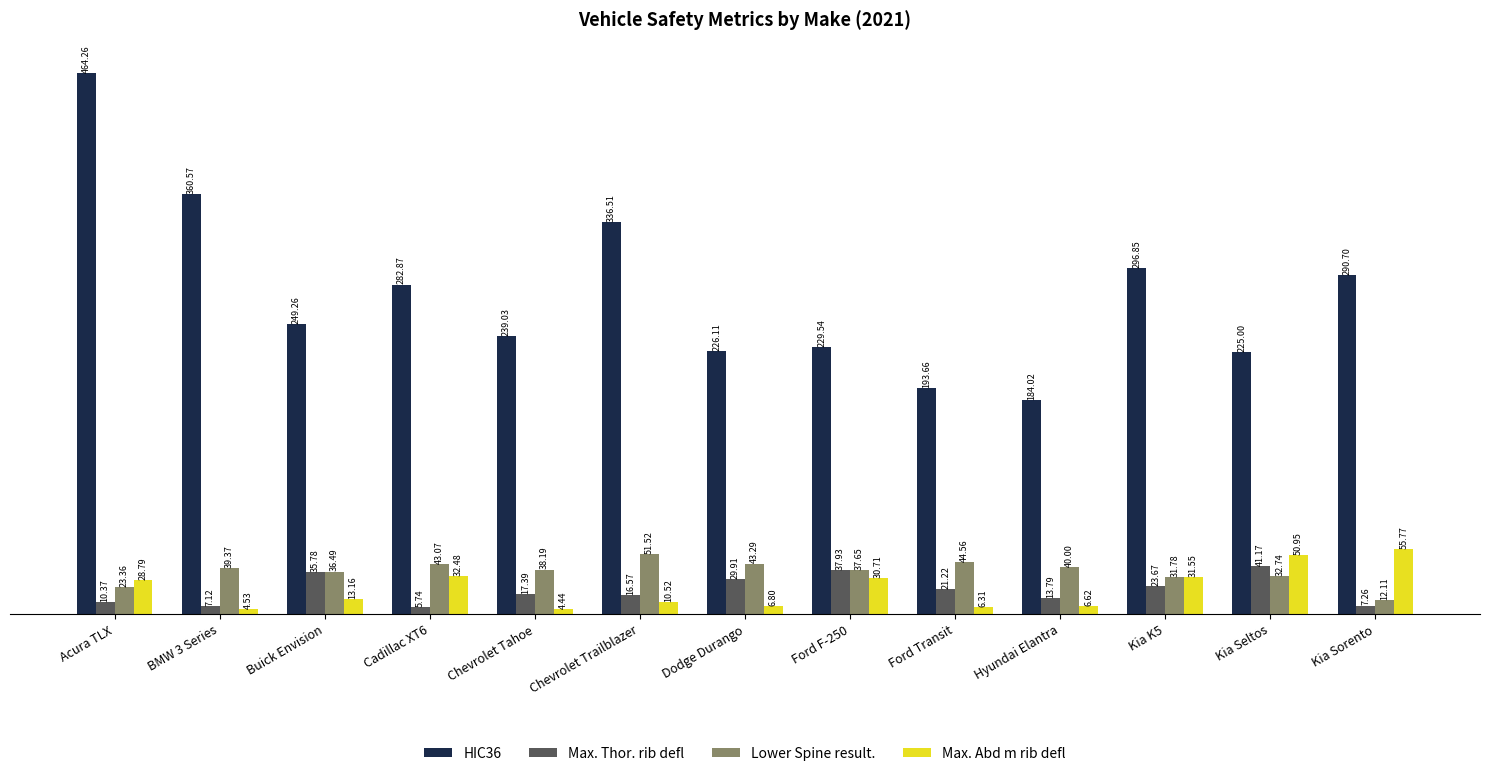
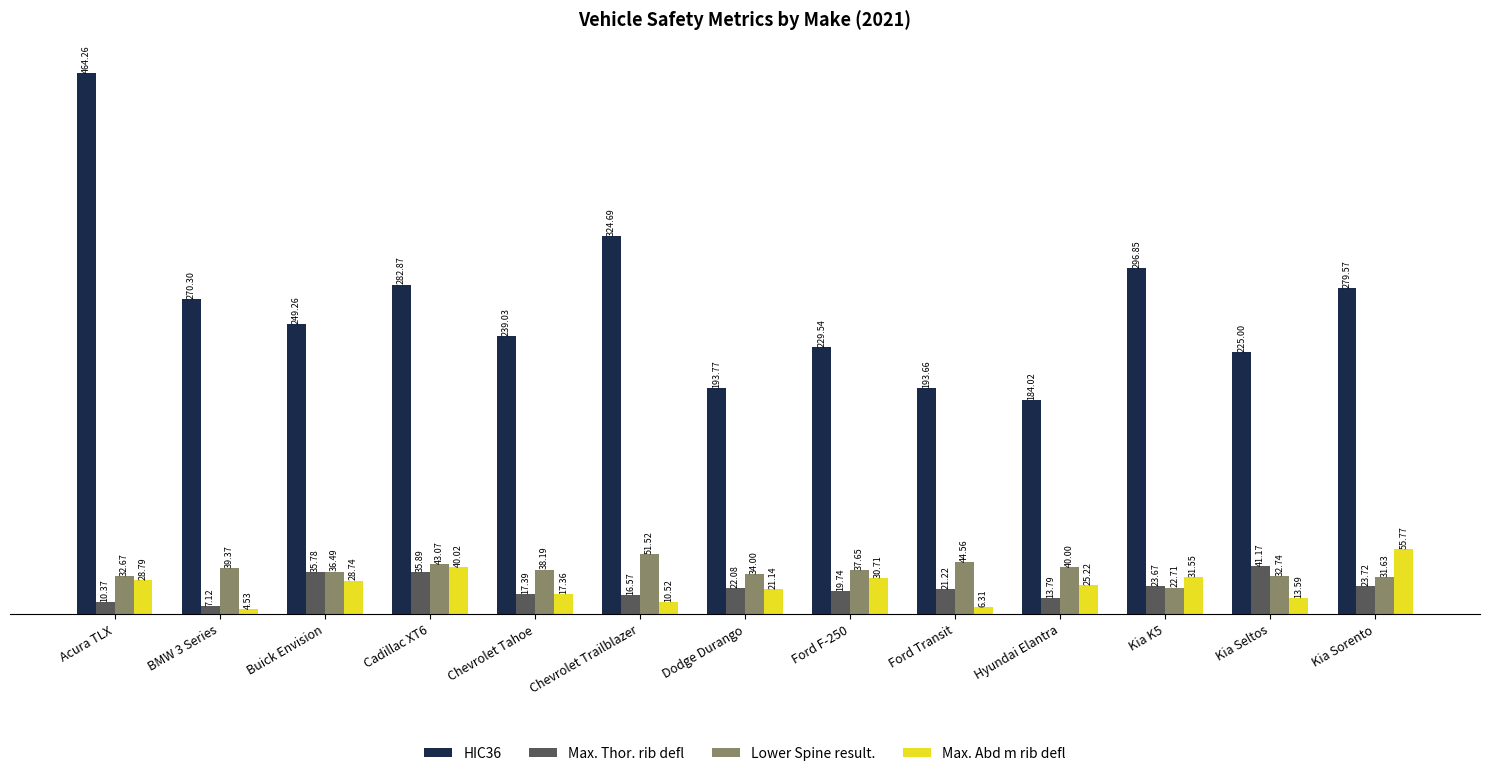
  {
    "HIC36": {
      "Acura TLX": 464.26,
-     "BMW 3 Series": 360.57,
+     "BMW 3 Series": 270.30,
      "Buick Envision": 249.26,
      "Cadillac XT6": 282.87,
      "Chevrolet Tahoe": 239.03,
-     "Chevrolet Trailblazer": 336.51,
-     "Dodge Durango": 226.11,
+     "Chevrolet Trailblazer": 324.69,
+     "Dodge Durango": 193.77,
      "Ford F-250": 229.54,
      "Ford Transit": 193.66,
      "Hyundai Elantra": 184.02,
      "Kia K5": 296.85,
      "Kia Seltos": 225.00,
-     "Kia Sorento": 290.70
+     "Kia Sorento": 279.57
    },
    "Max. Thor. rib defl": {
      "Acura TLX": 10.37,
      "BMW 3 Series": 7.12,
      "Buick Envision": 35.78,
-     "Cadillac XT6": 5.74,
+     "Cadillac XT6": 35.89,
      "Chevrolet Tahoe": 17.39,
      "Chevrolet Trailblazer": 16.57,
-     "Dodge Durango": 29.91,
-     "Ford F-250": 37.93,
+     "Dodge Durango": 22.08,
+     "Ford F-250": 19.74,
      "Ford Transit": 21.22,
      "Hyundai Elantra": 13.79,
      "Kia K5": 23.67,
      "Kia Seltos": 41.17,
-     "Kia Sorento": 7.26
+     "Kia Sorento": 23.72
    },
    "Lower Spine result.": {
-     "Acura TLX": 23.36,
+     "Acura TLX": 32.67,
      "BMW 3 Series": 39.37,
      "Buick Envision": 36.49,
      "Cadillac XT6": 43.07,
      "Chevrolet Tahoe": 38.19,
      "Chevrolet Trailblazer": 51.52,
-     "Dodge Durango": 43.29,
+     "Dodge Durango": 34.00,
      "Ford F-250": 37.65,
      "Ford Transit": 44.56,
      "Hyundai Elantra": 40.00,
-     "Kia K5": 31.78,
+     "Kia K5": 22.71,
      "Kia Seltos": 32.74,
-     "Kia Sorento": 12.11
+     "Kia Sorento": 31.63
    },
    "Max. Abd m rib defl": {
      "Acura TLX": 28.79,
      "BMW 3 Series": 4.53,
-     "Buick Envision": 13.16,
-     "Cadillac XT6": 32.48,
-     "Chevrolet Tahoe": 4.44,
+     "Buick Envision": 28.74,
+     "Cadillac XT6": 40.02,
+     "Chevrolet Tahoe": 17.36,
      "Chevrolet Trailblazer": 10.52,
-     "Dodge Durango": 6.80,
+     "Dodge Durango": 21.14,
      "Ford F-250": 30.71,
      "Ford Transit": 6.31,
-     "Hyundai Elantra": 6.62,
+     "Hyundai Elantra": 25.22,
      "Kia K5": 31.55,
-     "Kia Seltos": 50.95,
+     "Kia Seltos": 13.59,
      "Kia Sorento": 55.77
    }
  }
